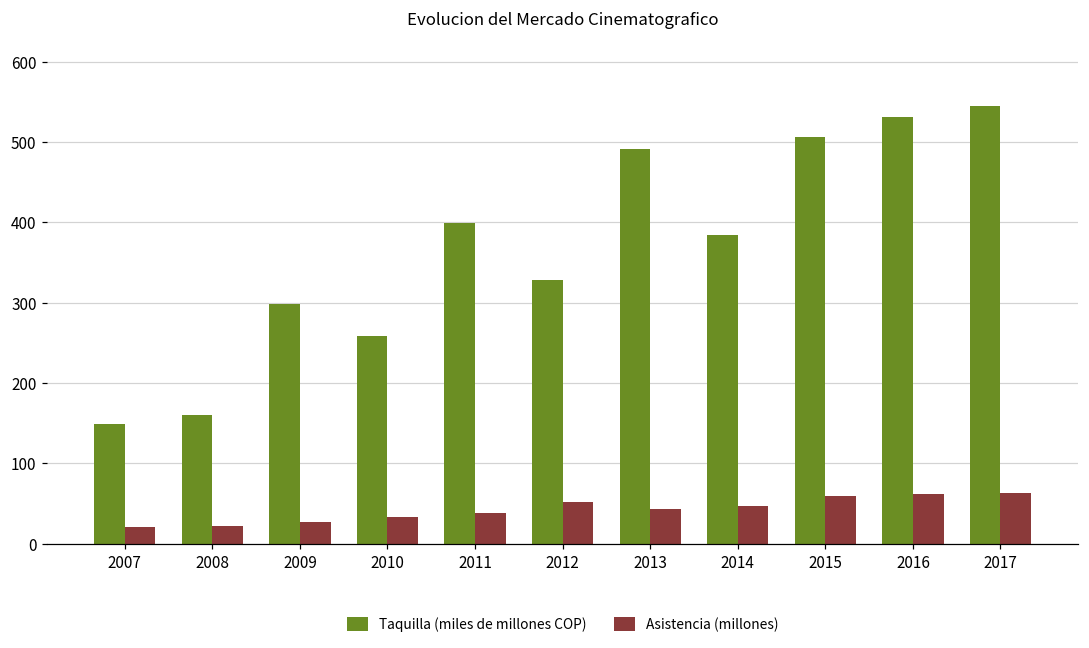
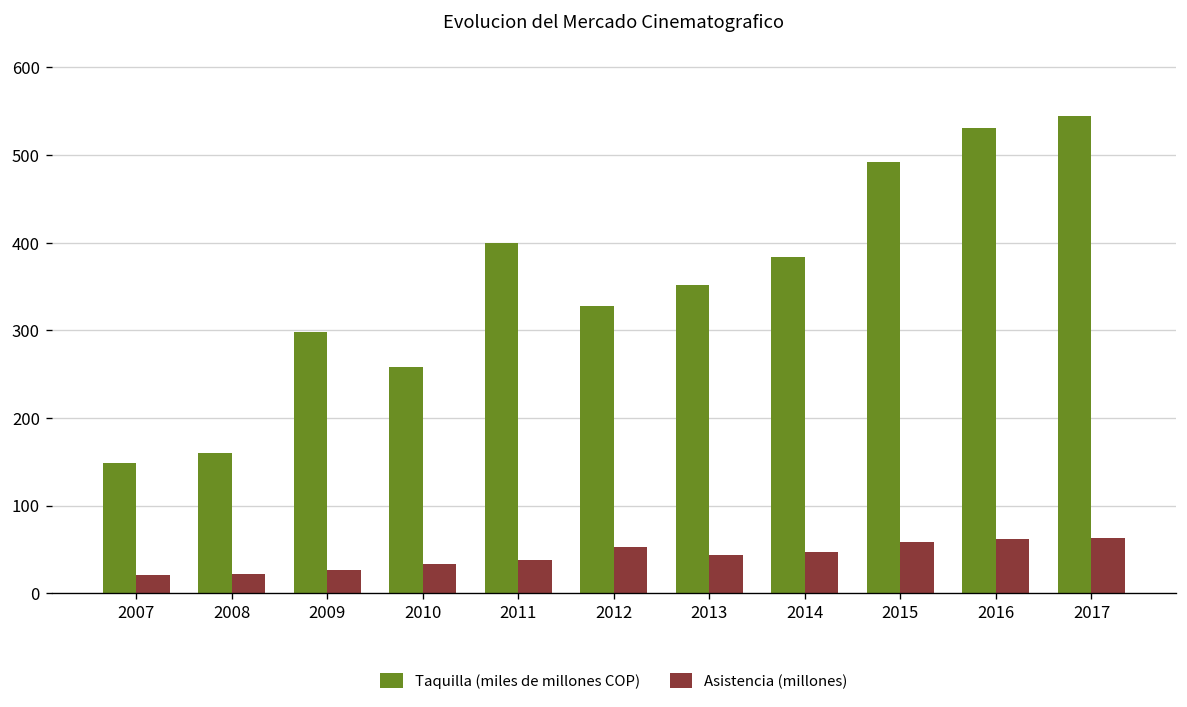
  {
    "Taquilla (miles de millones COP)": {
      "2007": 150,
      "2008": 160,
      "2009": 300,
      "2010": 260,
      "2011": 400,
      "2012": 330,
-     "2013": 490,
+     "2013": 350,
      "2014": 380,
-     "2015": 510,
+     "2015": 490,
      "2016": 530,
      "2017": 550
    },
    "Asistencia (millones)": {
      "2007": 20,
      "2008": 20,
      "2009": 30,
      "2010": 30,
      "2011": 40,
      "2012": 50,
      "2013": 40,
      "2014": 50,
      "2015": 60,
      "2016": 60,
      "2017": 60
    }
  }
